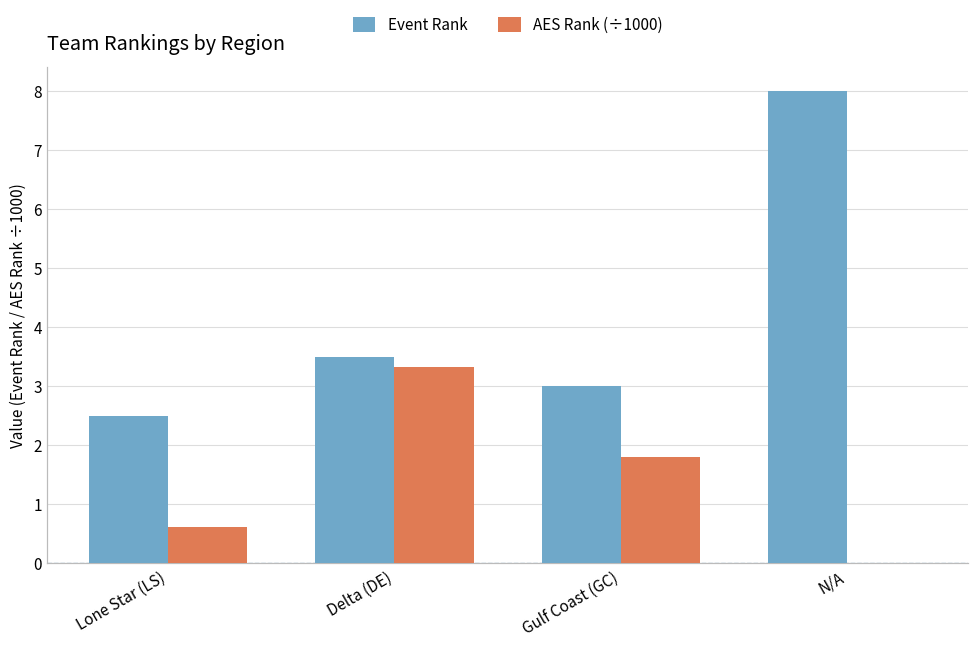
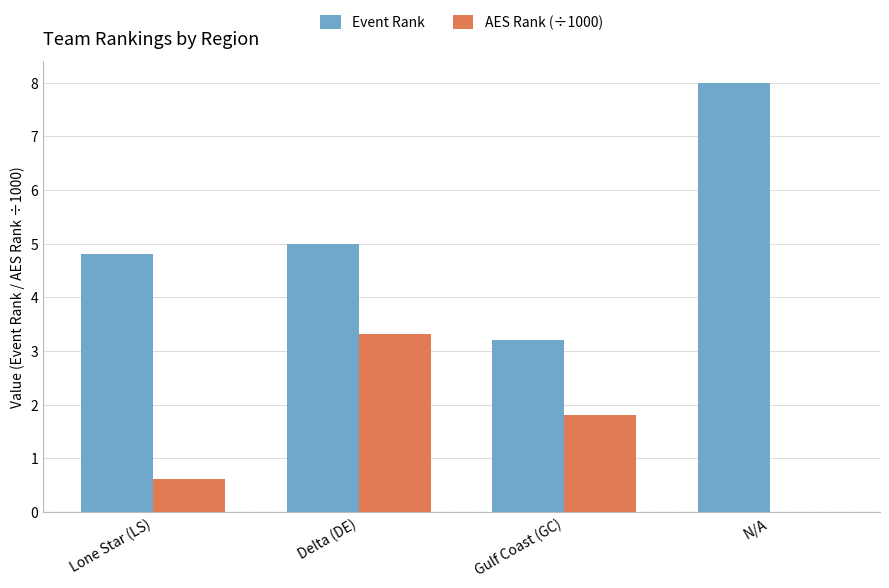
  {
    "Event Rank": {
-     "Lone Star (LS)": 2.5,
-     "Delta (DE)": 3.5,
-     "Gulf Coast (GC)": 3.0,
+     "Lone Star (LS)": 4.8,
+     "Delta (DE)": 5.0,
+     "Gulf Coast (GC)": 3.2,
      "N/A": 8.0
    },
    "AES Rank (÷1000)": {
      "Lone Star (LS)": 0.6,
      "Delta (DE)": 3.3,
      "Gulf Coast (GC)": 1.8,
      "N/A": 0.0
    }
  }
